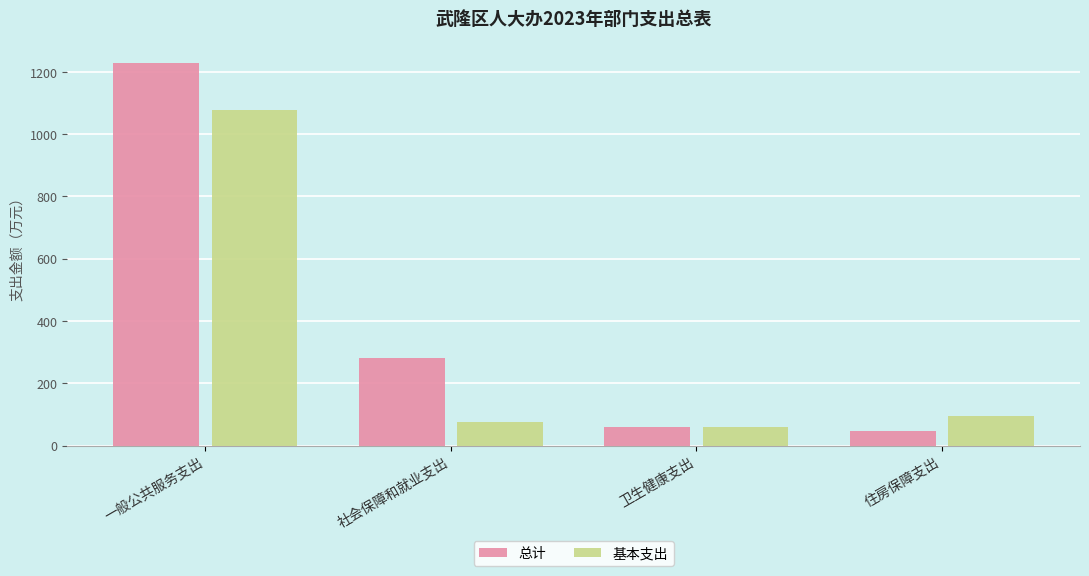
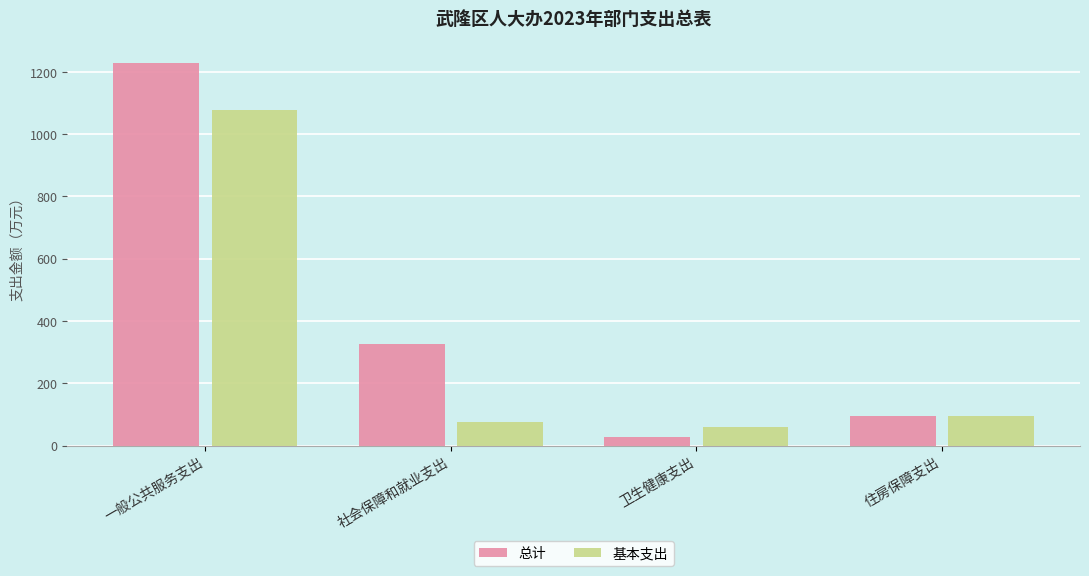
  {
    "总计": {
      "一般公共服务支出": 1230,
-     "社会保障和就业支出": 280,
-     "卫生健康支出": 60,
-     "住房保障支出": 50
+     "社会保障和就业支出": 330,
+     "卫生健康支出": 30,
+     "住房保障支出": 100
    },
    "基本支出": {
      "一般公共服务支出": 1080,
      "社会保障和就业支出": 80,
      "卫生健康支出": 60,
      "住房保障支出": 100
    }
  }
